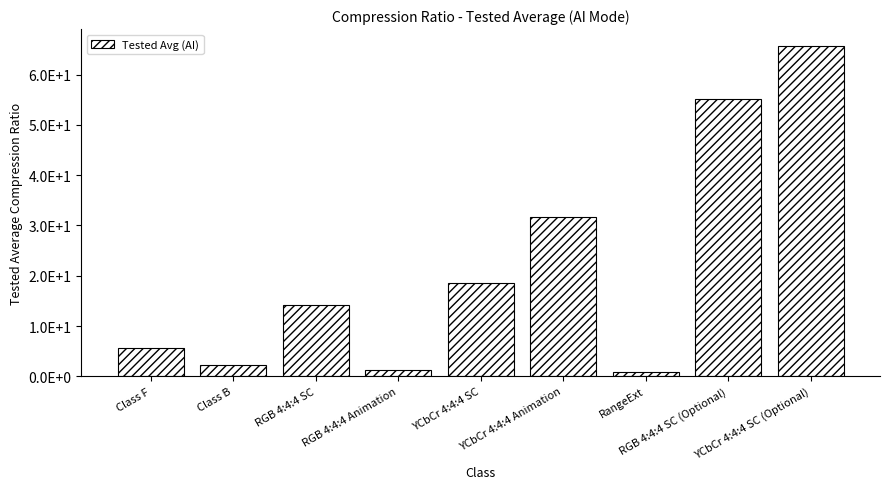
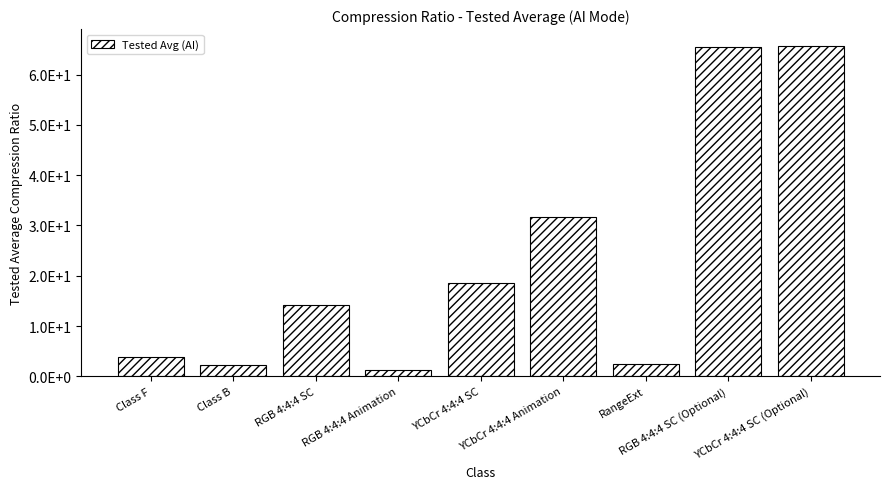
  {
-   "Class F": 6,
+   "Class F": 4,
    "Class B": 2,
    "RGB 4:4:4 SC": 14,
    "RGB 4:4:4 Animation": 1,
    "YCbCr 4:4:4 SC": 18,
    "YCbCr 4:4:4 Animation": 32,
-   "RangeExt": 1,
-   "RGB 4:4:4 SC (Optional)": 55,
+   "RangeExt": 2,
+   "RGB 4:4:4 SC (Optional)": 65,
    "YCbCr 4:4:4 SC (Optional)": 66
  }
